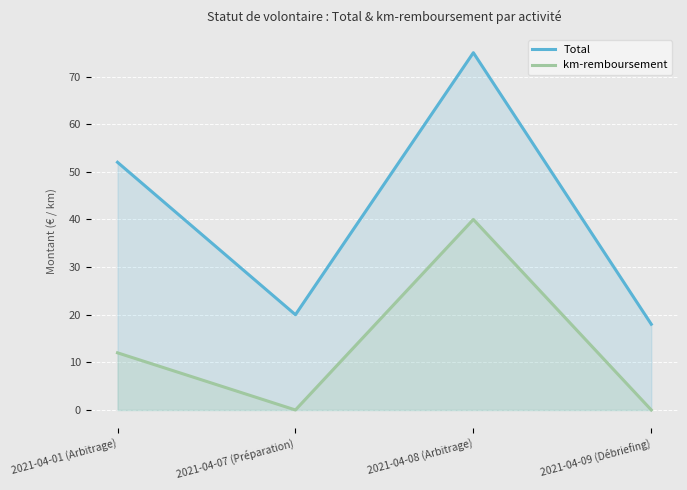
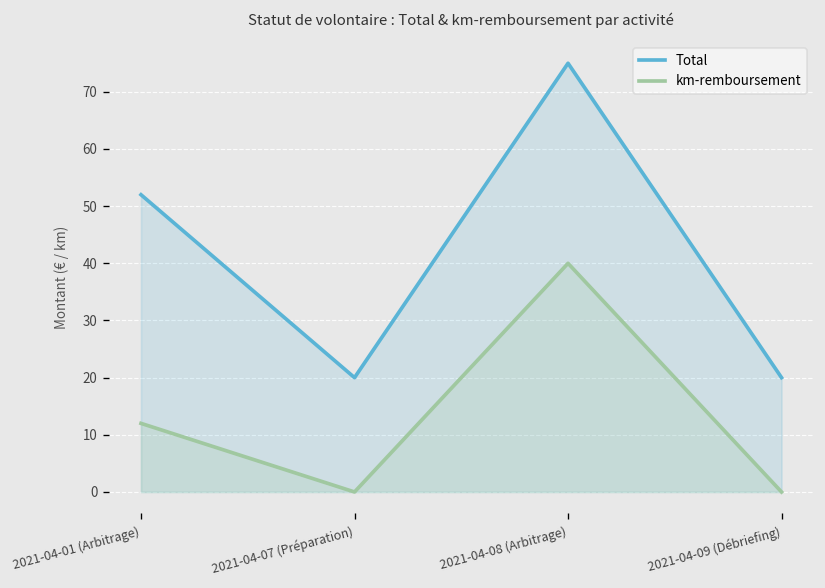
  {
    "Total": {
      "2021-04-01 (Arbitrage)": 52,
      "2021-04-07 (Préparation)": 20,
      "2021-04-08 (Arbitrage)": 75,
-     "2021-04-09 (Débriefing)": 18
+     "2021-04-09 (Débriefing)": 20
    },
    "km-remboursement": {
      "2021-04-01 (Arbitrage)": 12,
      "2021-04-07 (Préparation)": 0,
      "2021-04-08 (Arbitrage)": 40,
      "2021-04-09 (Débriefing)": 0
    }
  }
